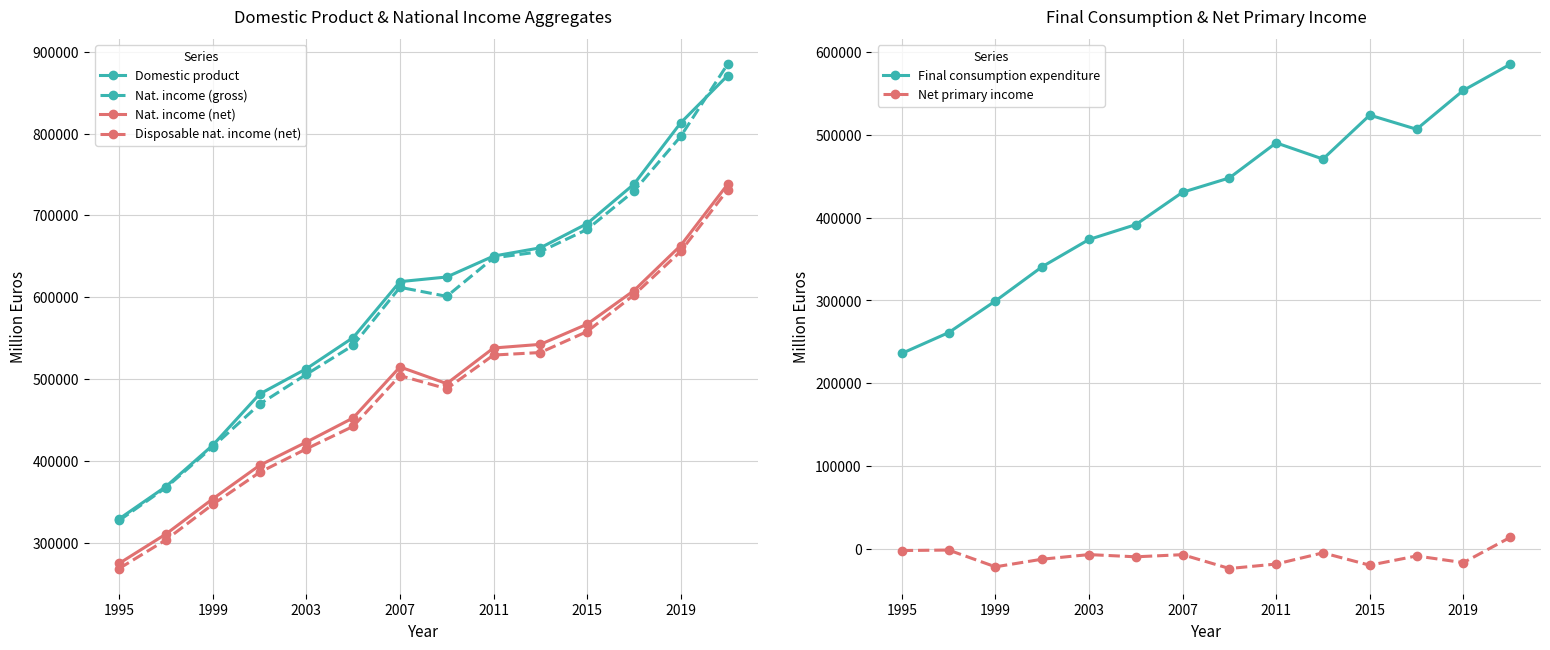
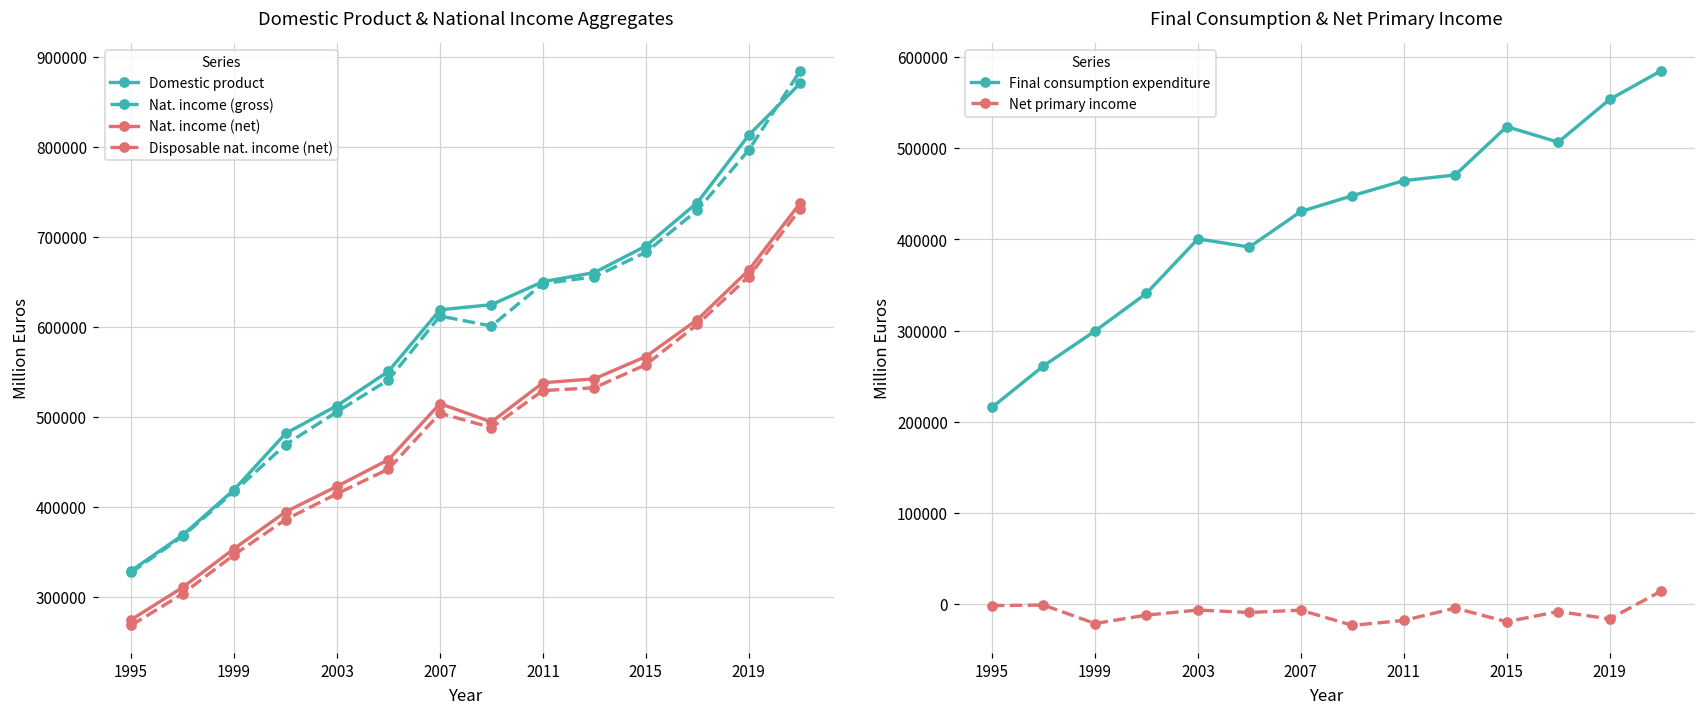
  {
    "Final Consumption & Net Primary Income": {
      "Final consumption expenditure": {
-       "1995": 240000,
+       "1995": 220000,
        "1999": 300000,
-       "2003": 370000,
+       "2003": 400000,
        "2007": 430000,
-       "2011": 490000,
+       "2011": 460000,
        "2015": 520000,
        "2019": 550000
      },
      "Net primary income": {
        "1995": 0,
        "1999": -20000,
        "2003": -10000,
        "2007": -10000,
        "2011": -20000,
        "2015": -20000,
        "2019": -20000
      }
    }
  }
